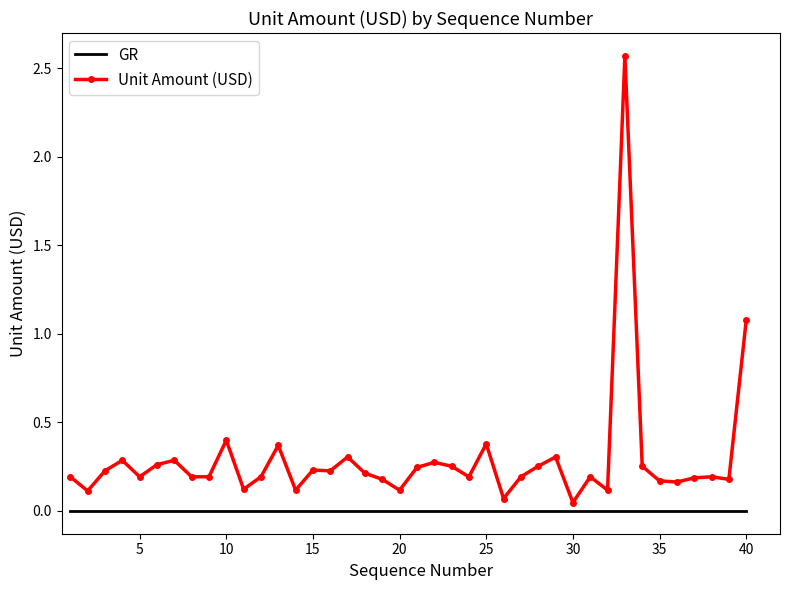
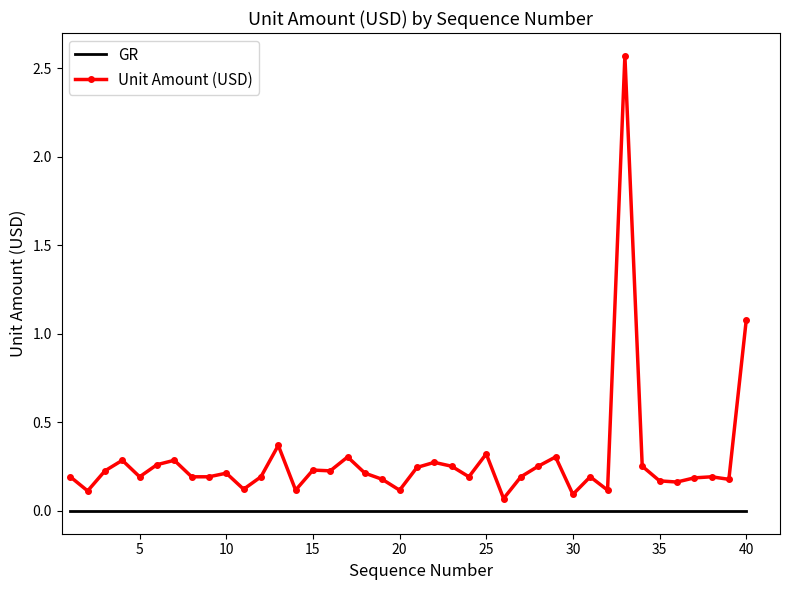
  {
    "GR": {
      "5": 0.00,
      "10": 0.00,
      "15": 0.00,
      "20": 0.00,
      "25": 0.00,
      "30": 0.00,
      "35": 0.00,
      "40": 0.00
    },
    "Unit Amount (USD)": {
      "5": 0.19,
-     "10": 0.40,
+     "10": 0.21,
      "15": 0.23,
      "20": 0.12,
-     "25": 0.38,
-     "30": 0.05,
+     "25": 0.32,
+     "30": 0.09,
      "35": 0.17,
      "40": 1.08
    }
  }
